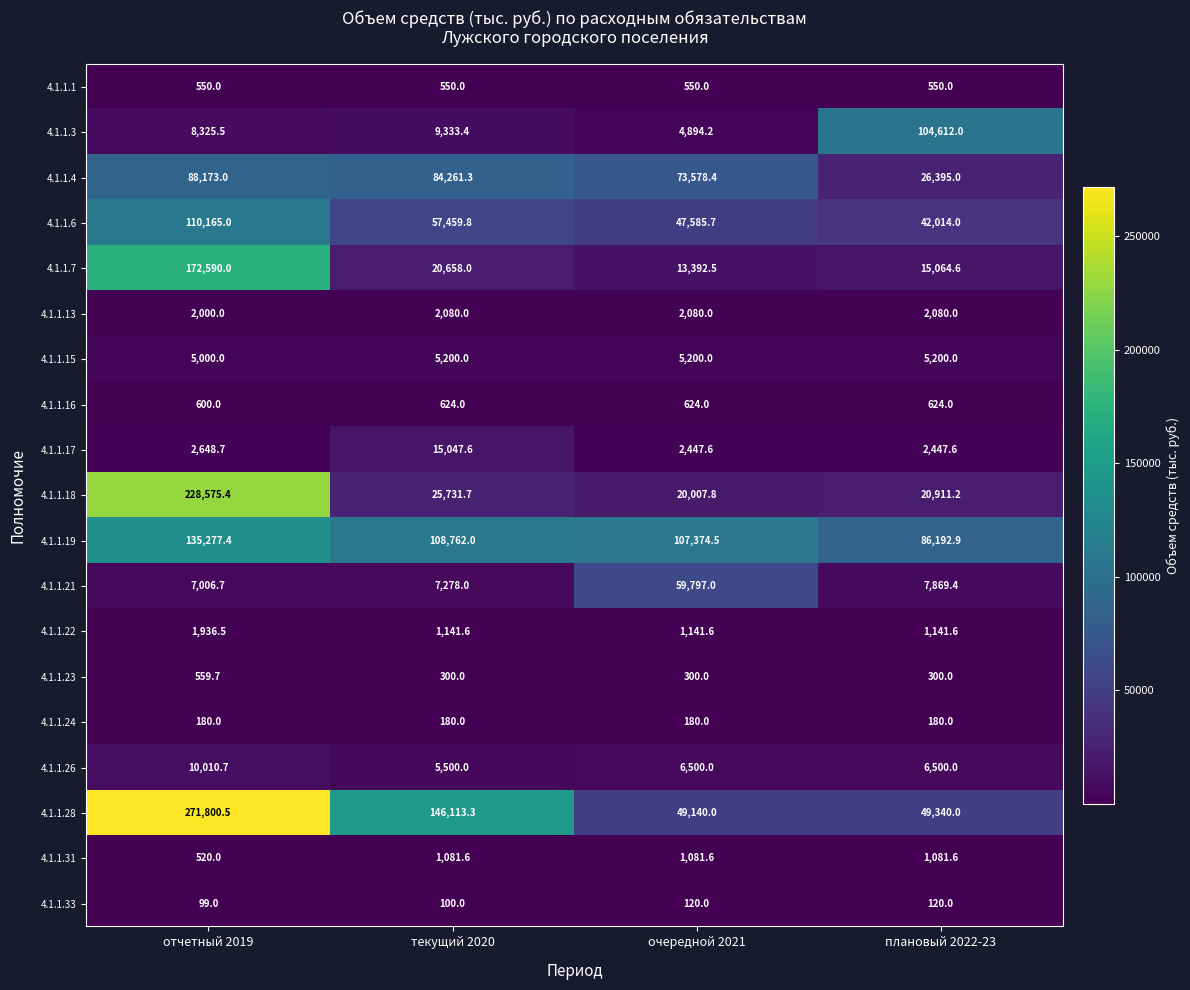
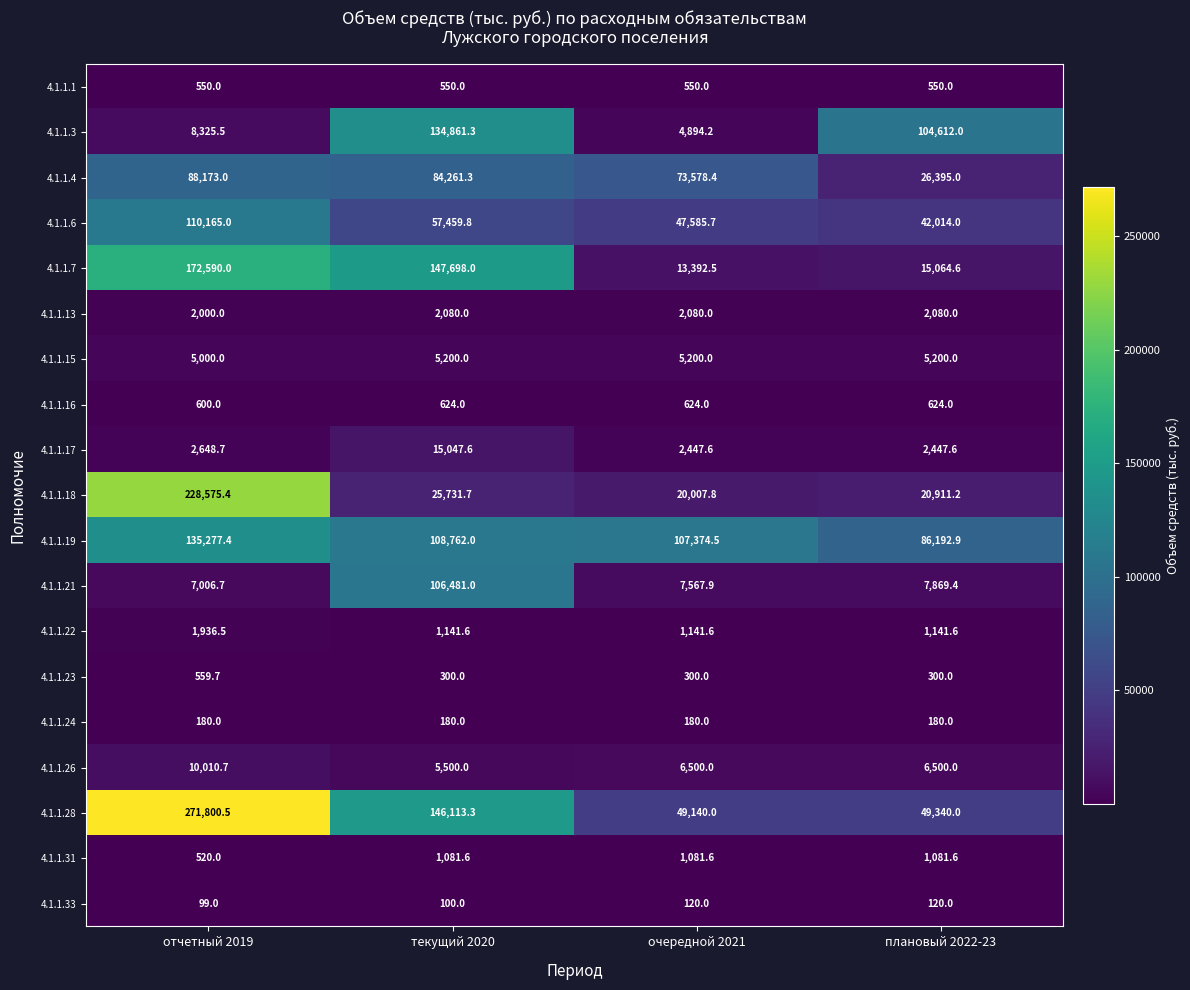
  {
    "4.1.1.1": {
      "отчетный 2019": "550.0",
      "текущий 2020": "550.0",
      "очередной 2021": "550.0",
      "плановый 2022-23": "550.0"
    },
    "4.1.1.3": {
      "отчетный 2019": "8,325.5",
-     "текущий 2020": "9,333.4",
+     "текущий 2020": "134,861.3",
      "очередной 2021": "4,894.2",
      "плановый 2022-23": "104,612.0"
    },
    "4.1.1.4": {
      "отчетный 2019": "88,173.0",
      "текущий 2020": "84,261.3",
      "очередной 2021": "73,578.4",
      "плановый 2022-23": "26,395.0"
    },
    "4.1.1.6": {
      "отчетный 2019": "110,165.0",
      "текущий 2020": "57,459.8",
      "очередной 2021": "47,585.7",
      "плановый 2022-23": "42,014.0"
    },
    "4.1.1.7": {
      "отчетный 2019": "172,590.0",
-     "текущий 2020": "20,658.0",
+     "текущий 2020": "147,698.0",
      "очередной 2021": "13,392.5",
      "плановый 2022-23": "15,064.6"
    },
    "4.1.1.13": {
      "отчетный 2019": "2,000.0",
      "текущий 2020": "2,080.0",
      "очередной 2021": "2,080.0",
      "плановый 2022-23": "2,080.0"
    },
    "4.1.1.15": {
      "отчетный 2019": "5,000.0",
      "текущий 2020": "5,200.0",
      "очередной 2021": "5,200.0",
      "плановый 2022-23": "5,200.0"
    },
    "4.1.1.16": {
      "отчетный 2019": "600.0",
      "текущий 2020": "624.0",
      "очередной 2021": "624.0",
      "плановый 2022-23": "624.0"
    },
    "4.1.1.17": {
      "отчетный 2019": "2,648.7",
      "текущий 2020": "15,047.6",
      "очередной 2021": "2,447.6",
      "плановый 2022-23": "2,447.6"
    },
    "4.1.1.18": {
      "отчетный 2019": "228,575.4",
      "текущий 2020": "25,731.7",
      "очередной 2021": "20,007.8",
      "плановый 2022-23": "20,911.2"
    },
    "4.1.1.19": {
      "отчетный 2019": "135,277.4",
      "текущий 2020": "108,762.0",
      "очередной 2021": "107,374.5",
      "плановый 2022-23": "86,192.9"
    },
    "4.1.1.21": {
      "отчетный 2019": "7,006.7",
-     "текущий 2020": "7,278.0",
-     "очередной 2021": "59,797.0",
+     "текущий 2020": "106,481.0",
+     "очередной 2021": "7,567.9",
      "плановый 2022-23": "7,869.4"
    },
    "4.1.1.22": {
      "отчетный 2019": "1,936.5",
      "текущий 2020": "1,141.6",
      "очередной 2021": "1,141.6",
      "плановый 2022-23": "1,141.6"
    },
    "4.1.1.23": {
      "отчетный 2019": "559.7",
      "текущий 2020": "300.0",
      "очередной 2021": "300.0",
      "плановый 2022-23": "300.0"
    },
    "4.1.1.24": {
      "отчетный 2019": "180.0",
      "текущий 2020": "180.0",
      "очередной 2021": "180.0",
      "плановый 2022-23": "180.0"
    },
    "4.1.1.26": {
      "отчетный 2019": "10,010.7",
      "текущий 2020": "5,500.0",
      "очередной 2021": "6,500.0",
      "плановый 2022-23": "6,500.0"
    },
    "4.1.1.28": {
      "отчетный 2019": "271,800.5",
      "текущий 2020": "146,113.3",
      "очередной 2021": "49,140.0",
      "плановый 2022-23": "49,340.0"
    },
    "4.1.1.31": {
      "отчетный 2019": "520.0",
      "текущий 2020": "1,081.6",
      "очередной 2021": "1,081.6",
      "плановый 2022-23": "1,081.6"
    },
    "4.1.1.33": {
      "отчетный 2019": "99.0",
      "текущий 2020": "100.0",
      "очередной 2021": "120.0",
      "плановый 2022-23": "120.0"
    }
  }
